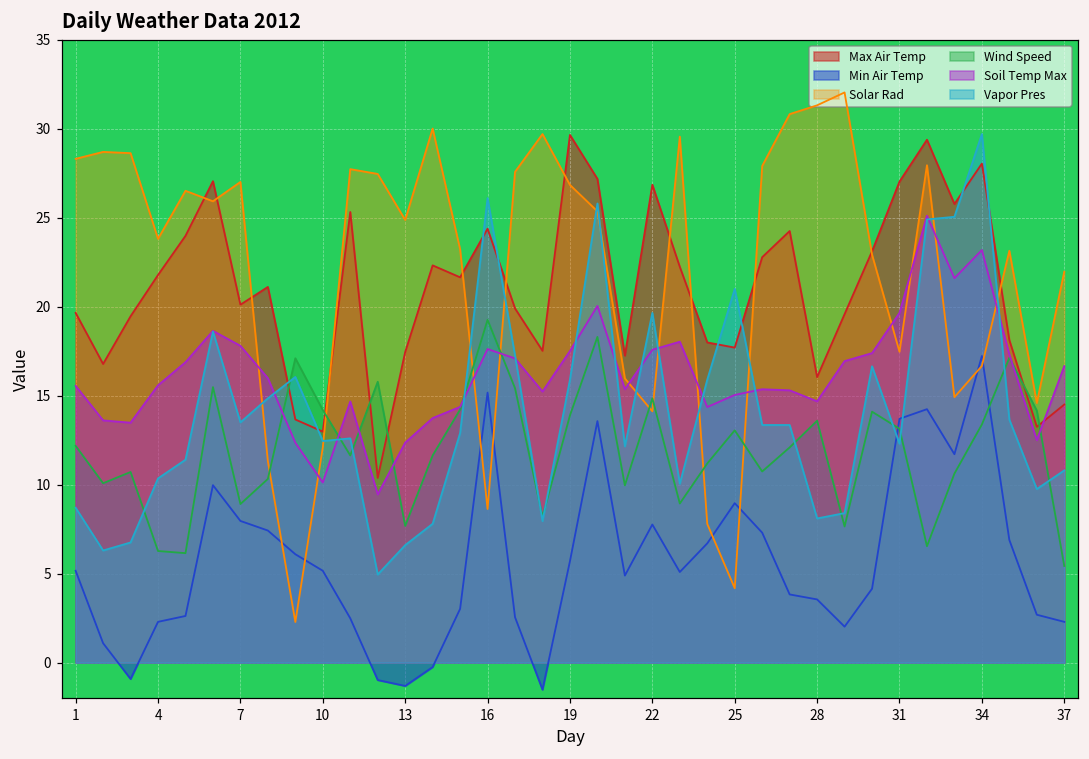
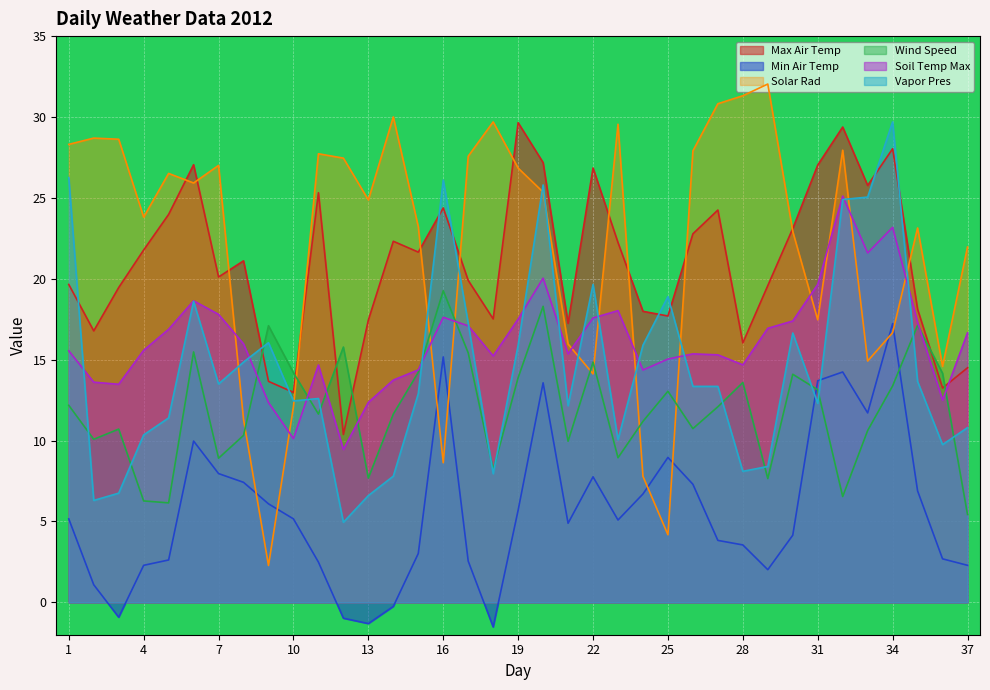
  {
    "Max Air Temp": {
      "1": 19.7,
      "4": 21.8,
      "7": 20.1,
      "10": 13.0,
      "13": 17.5,
      "16": 24.4,
      "19": 29.7,
      "22": 26.9,
      "25": 17.7,
      "28": 16.0,
      "31": 27.0,
      "34": 28.0,
      "37": 14.5
    },
    "Solar Rad": {
      "1": 28.3,
      "4": 23.8,
      "7": 27.0,
      "10": 12.1,
      "13": 24.9,
      "16": 8.6,
      "19": 26.8,
      "22": 14.1,
      "25": 4.2,
      "28": 31.3,
      "31": 17.5,
      "34": 16.7,
      "37": 22.0
    },
    "Wind Speed": {
      "1": 12.2,
      "4": 6.3,
      "7": 8.9,
      "10": 14.2,
      "13": 7.7,
      "16": 19.3,
      "19": 13.9,
      "22": 14.9,
      "25": 13.0,
      "28": 13.6,
      "31": 13.1,
      "34": 13.4,
      "37": 5.4
    },
    "Soil Temp Max": {
      "1": 15.6,
      "4": 15.6,
      "7": 17.8,
      "10": 10.1,
      "13": 12.4,
      "16": 17.6,
      "19": 17.5,
      "22": 17.6,
      "25": 15.0,
      "28": 14.7,
      "31": 19.7,
      "34": 23.2,
      "37": 16.7
    },
    "Vapor Pres": {
-     "1": 8.7,
+     "1": 26.3,
      "4": 10.4,
      "7": 13.5,
      "10": 12.5,
      "13": 6.6,
      "16": 26.1,
      "19": 15.9,
      "22": 19.7,
-     "25": 21.0,
+     "25": 18.9,
      "28": 8.1,
      "31": 12.3,
      "34": 29.7,
      "37": 10.8
    }
  }
